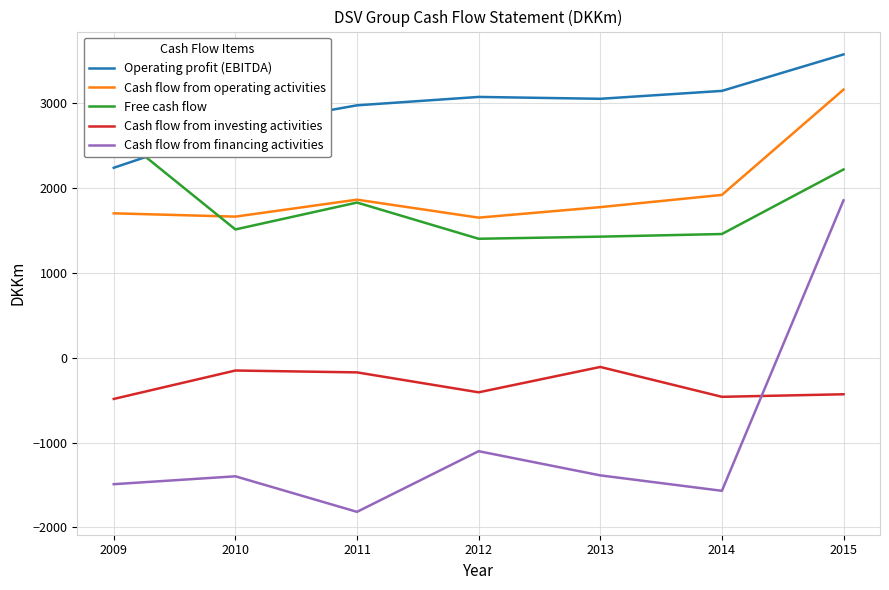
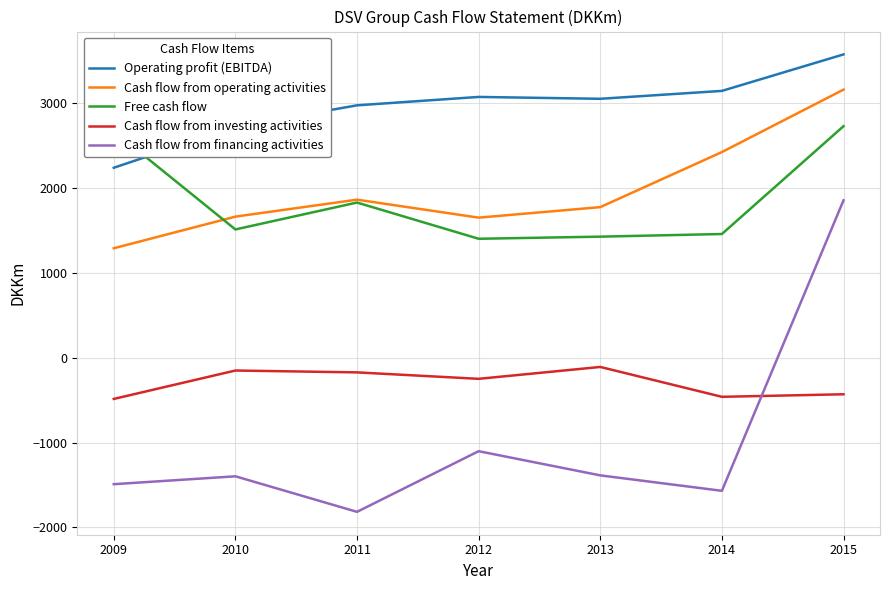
  {
    "Operating profit (EBITDA)": {
      "2009": 2200,
      "2011": 3000,
      "2012": 3100,
      "2013": 3100,
      "2014": 3100,
      "2015": 3600
    },
    "Cash flow from operating activities": {
-     "2009": 1700,
+     "2009": 1300,
      "2010": 1700,
      "2011": 1900,
      "2012": 1700,
      "2013": 1800,
-     "2014": 1900,
+     "2014": 2400,
      "2015": 3200
    },
    "Free cash flow": {
      "2010": 1500,
      "2011": 1800,
      "2012": 1400,
      "2013": 1400,
      "2014": 1500,
-     "2015": 2200
+     "2015": 2700
    },
    "Cash flow from investing activities": {
      "2009": -500,
      "2010": -200,
      "2011": -200,
-     "2012": -400,
+     "2012": -200,
      "2013": -100,
      "2014": -500,
      "2015": -400
    },
    "Cash flow from financing activities": {
      "2009": -1500,
      "2010": -1400,
      "2011": -1800,
      "2012": -1100,
      "2013": -1400,
      "2014": -1600,
      "2015": 1900
    }
  }
